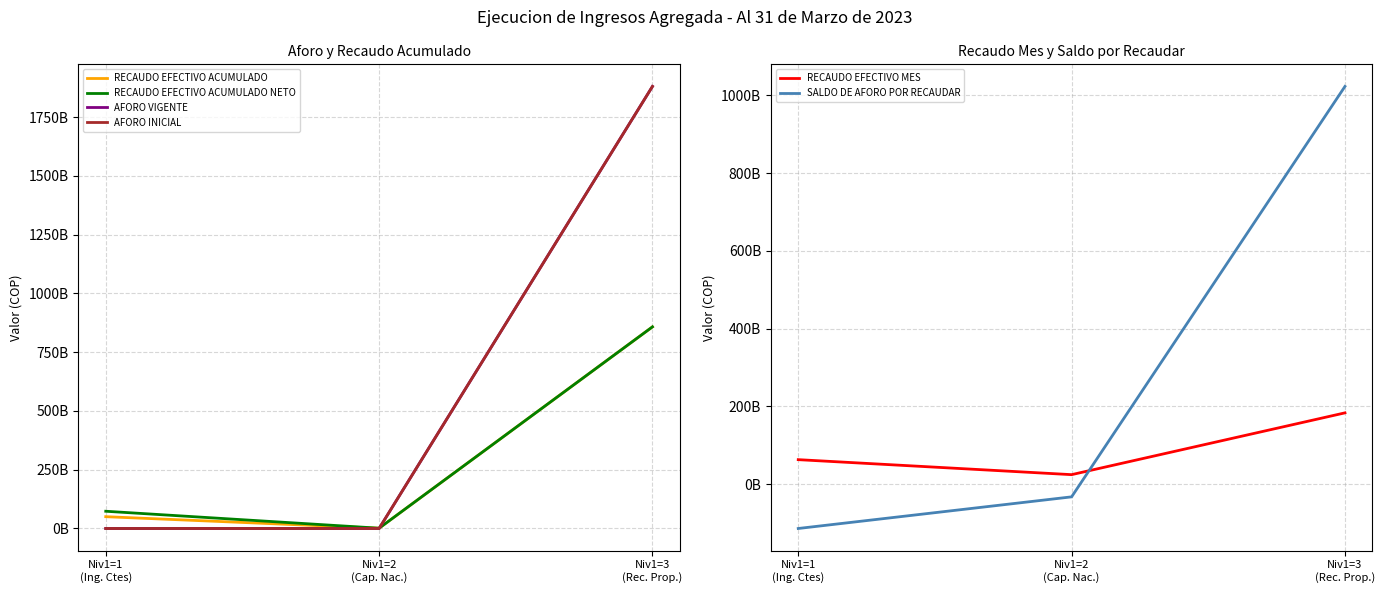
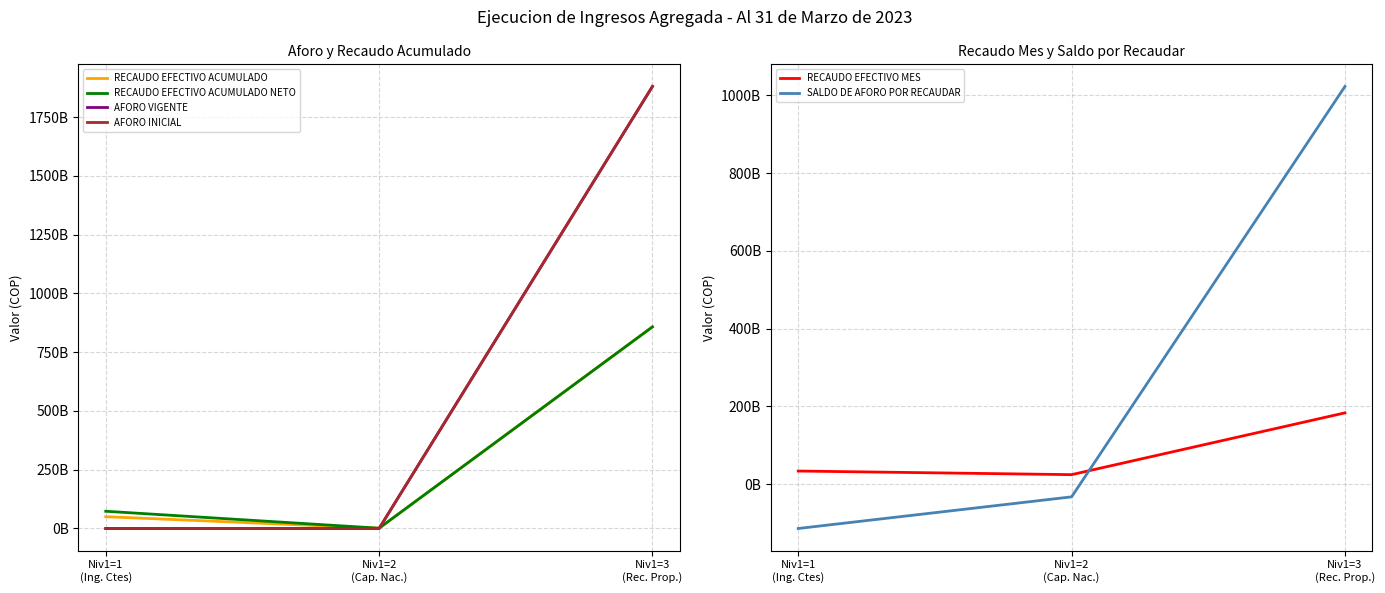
  {
    "Aforo y Recaudo Acumulado": {
      "RECAUDO EFECTIVO ACUMULADO": {
        "Niv1=1 (Ing. Ctes)": 50000000000
      },
      "RECAUDO EFECTIVO ACUMULADO NETO": {
        "Niv1=1 (Ing. Ctes)": 70000000000
      },
      "AFORO INICIAL": {
        "Niv1=1 (Ing. Ctes)": 0,
        "Niv1=3 (Rec. Prop.)": 1880000000000
      }
    },
    "Recaudo Mes y Saldo por Recaudar": {
      "RECAUDO EFECTIVO MES": {
-       "Niv1=1 (Ing. Ctes)": 60000000000,
+       "Niv1=1 (Ing. Ctes)": 30000000000,
        "Niv1=2 (Cap. Nac.)": 20000000000,
        "Niv1=3 (Rec. Prop.)": 180000000000
      },
      "SALDO DE AFORO POR RECAUDAR": {
        "Niv1=1 (Ing. Ctes)": -110000000000,
        "Niv1=2 (Cap. Nac.)": -30000000000,
        "Niv1=3 (Rec. Prop.)": 1020000000000
      }
    }
  }
